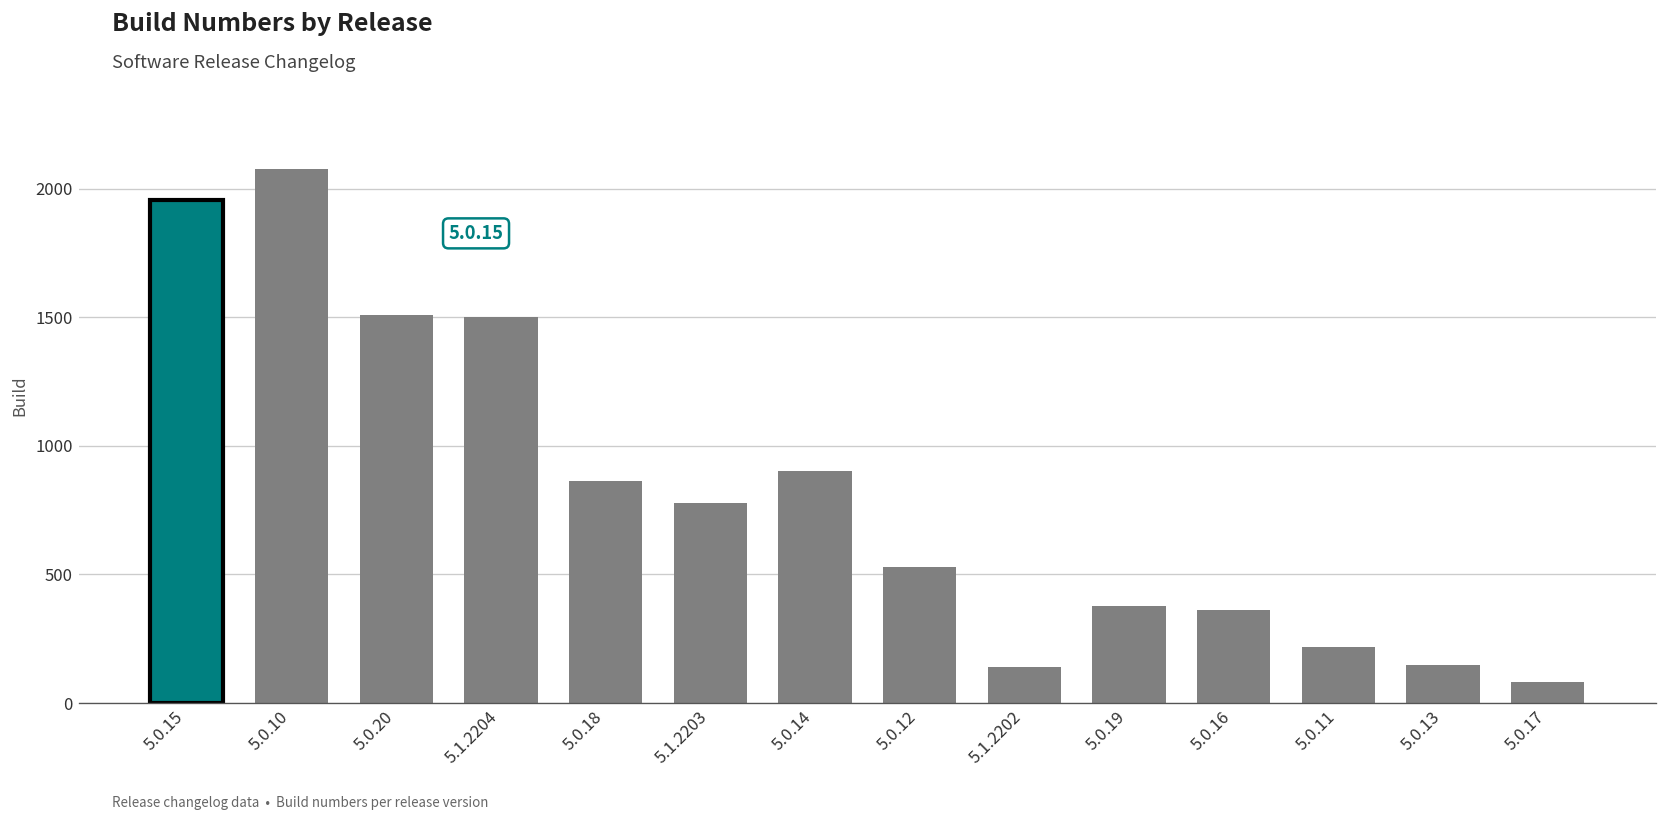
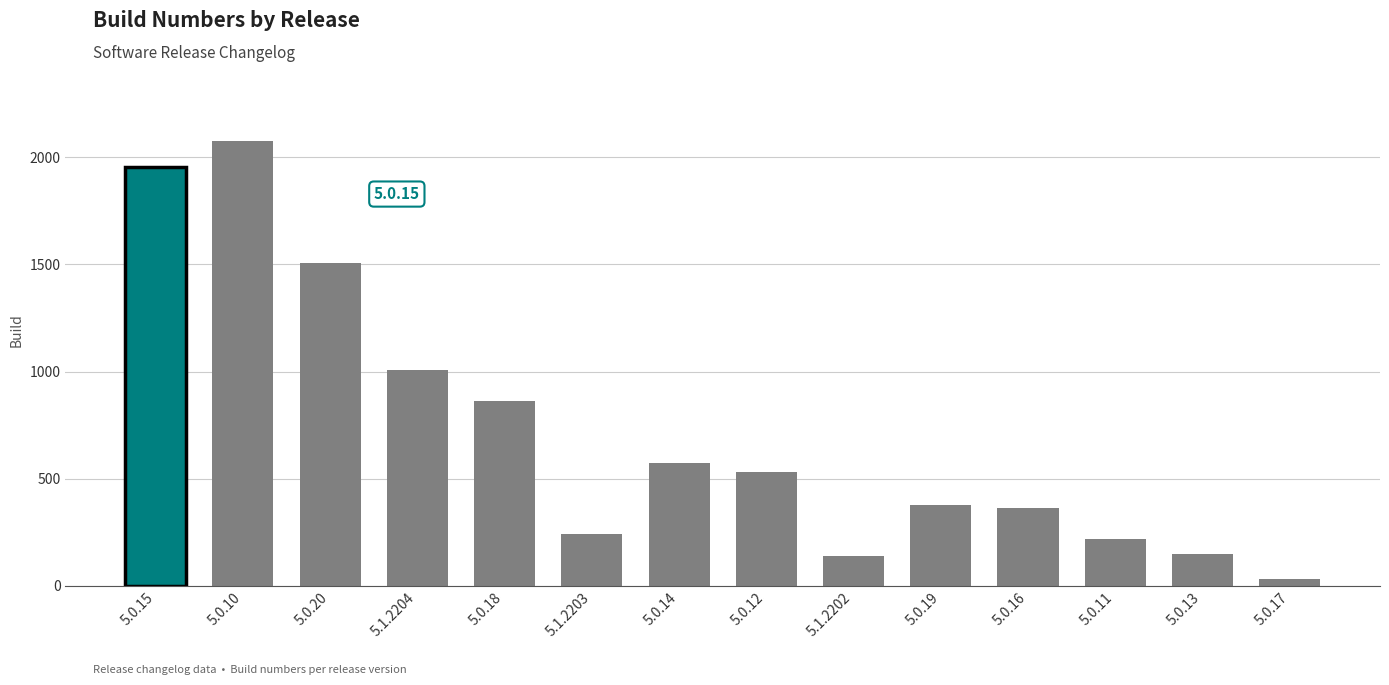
  {
    "5.0.15": 1960,
    "5.0.10": 2080,
    "5.0.20": 1510,
-   "5.1.2204": 1500,
+   "5.1.2204": 1010,
    "5.0.18": 870,
-   "5.1.2203": 780,
-   "5.0.14": 900,
+   "5.1.2203": 240,
+   "5.0.14": 570,
    "5.0.12": 530,
    "5.1.2202": 140,
    "5.0.19": 380,
    "5.0.16": 360,
    "5.0.11": 220,
    "5.0.13": 150,
-   "5.0.17": 80
+   "5.0.17": 30
  }
